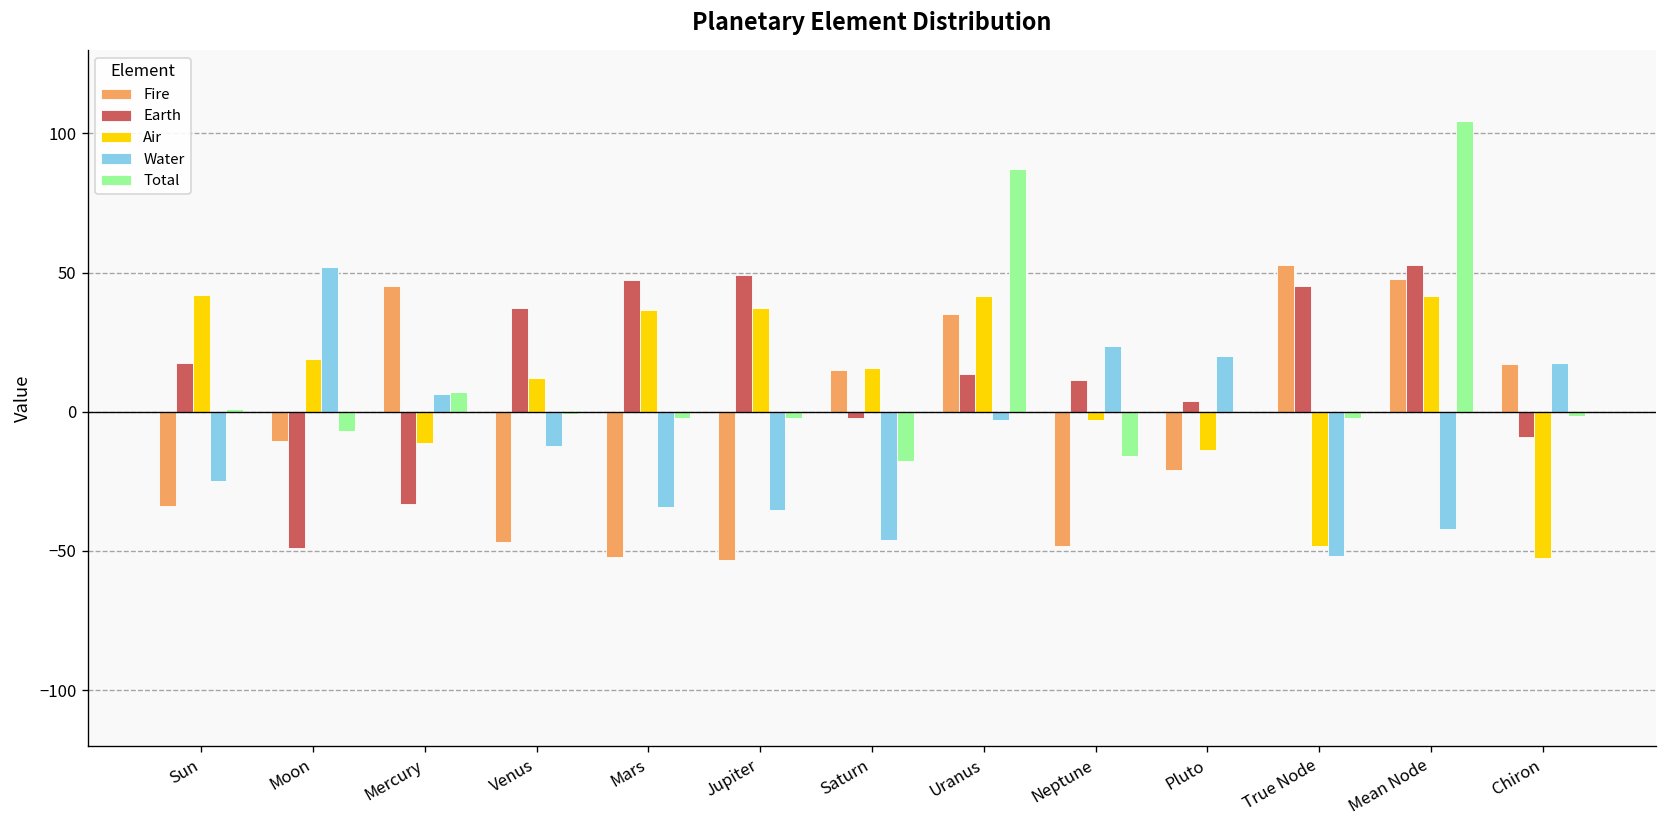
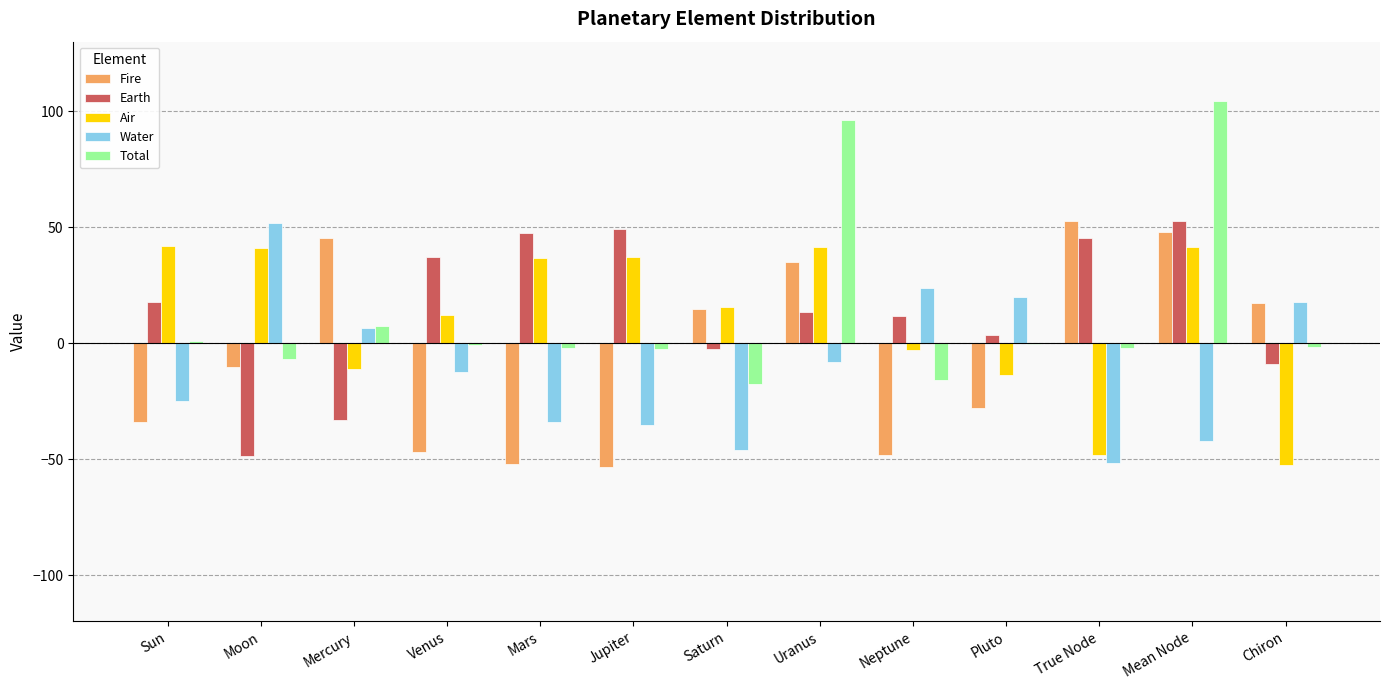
  {
    "Fire": {
      "Sun": -34,
      "Moon": -11,
      "Mercury": 45,
      "Venus": -47,
      "Mars": -52,
      "Jupiter": -53,
      "Saturn": 15,
      "Uranus": 35,
      "Neptune": -48,
-     "Pluto": -21,
+     "Pluto": -28,
      "True Node": 53,
      "Mean Node": 48,
      "Chiron": 17
    },
    "Earth": {
      "Sun": 18,
      "Moon": -49,
      "Mercury": -33,
      "Venus": 37,
      "Mars": 47,
      "Jupiter": 49,
      "Saturn": -2,
      "Uranus": 13,
      "Neptune": 12,
      "Pluto": 4,
      "True Node": 45,
      "Mean Node": 53,
      "Chiron": -9
    },
    "Air": {
      "Sun": 42,
-     "Moon": 19,
+     "Moon": 41,
      "Mercury": -11,
      "Venus": 12,
      "Mars": 37,
      "Jupiter": 37,
      "Saturn": 16,
      "Uranus": 42,
      "Neptune": -3,
      "Pluto": -14,
      "True Node": -48,
      "Mean Node": 42,
      "Chiron": -53
    },
    "Water": {
      "Sun": -25,
      "Moon": 52,
      "Mercury": 6,
      "Venus": -12,
      "Mars": -34,
      "Jupiter": -35,
      "Saturn": -46,
-     "Uranus": -3,
+     "Uranus": -8,
      "Neptune": 24,
      "Pluto": 20,
      "True Node": -52,
      "Mean Node": -42,
      "Chiron": 18
    },
    "Total": {
      "Moon": -7,
      "Mercury": 7,
      "Mars": -2,
      "Jupiter": -2,
      "Saturn": -18,
-     "Uranus": 87,
+     "Uranus": 96,
      "Neptune": -16,
      "True Node": -2,
      "Mean Node": 105,
      "Chiron": -2
    }
  }
